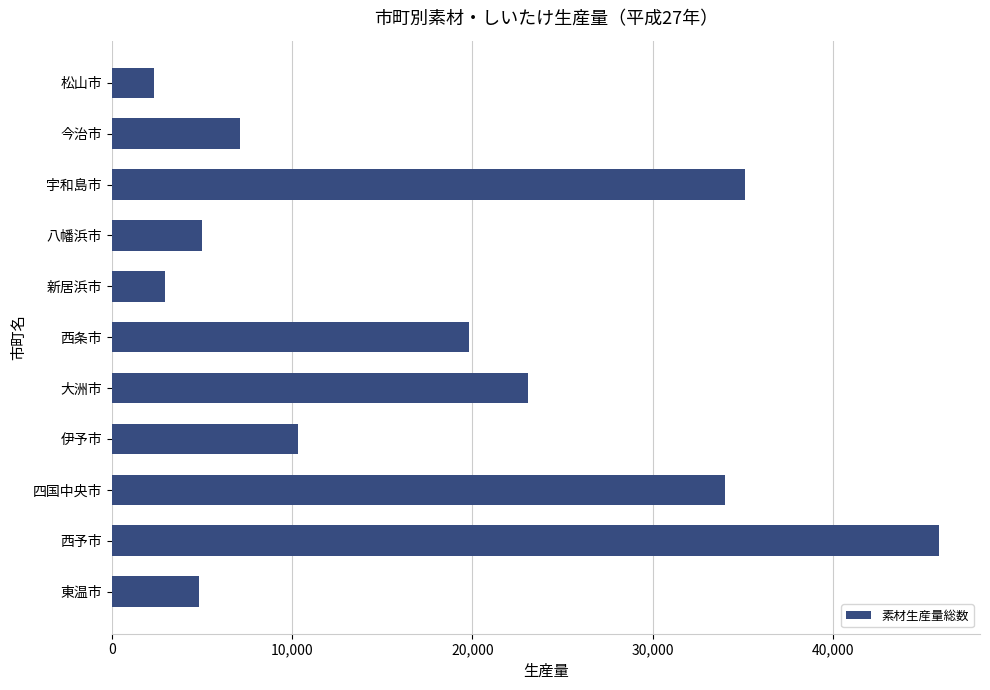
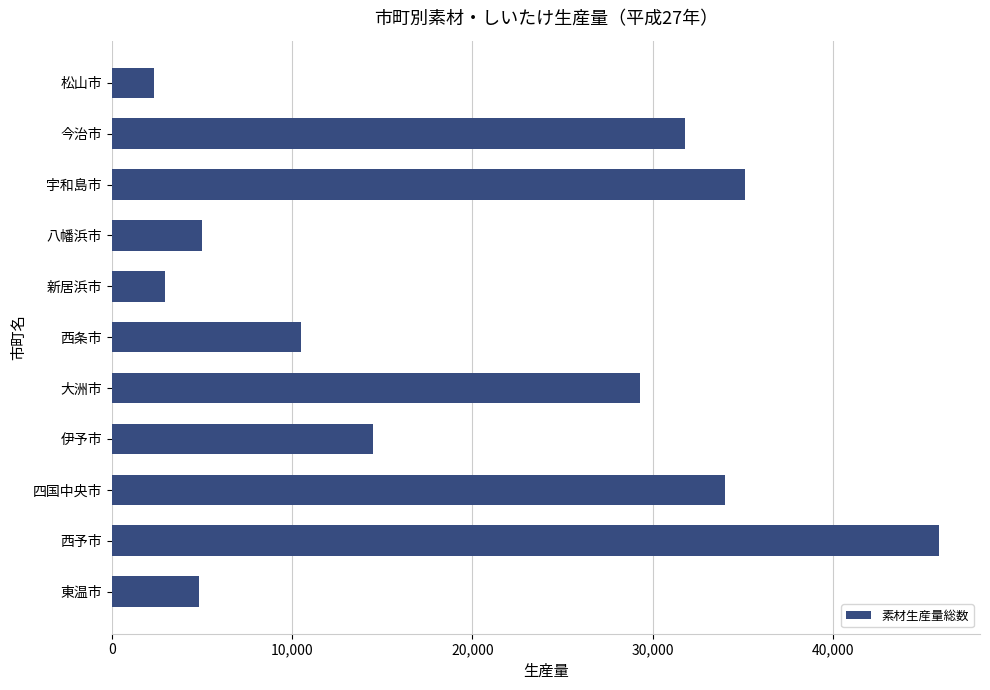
  {
    "松山市": "2,300",
-   "今治市": "7,100",
+   "今治市": "31,800",
    "宇和島市": "35,100",
    "八幡浜市": "5,000",
    "新居浜市": "3,000",
-   "西条市": "19,800",
-   "大洲市": "23,100",
-   "伊予市": "10,300",
+   "西条市": "10,500",
+   "大洲市": "29,300",
+   "伊予市": "14,500",
    "四国中央市": "34,000",
    "西予市": "45,900",
    "東温市": "4,900"
  }
